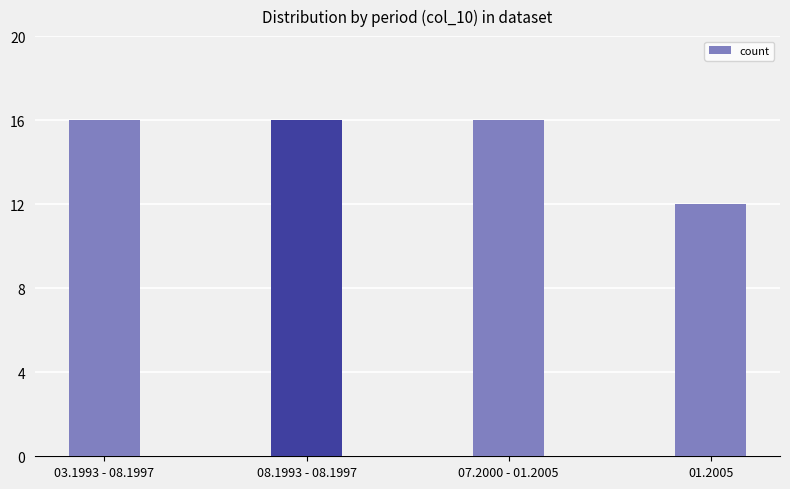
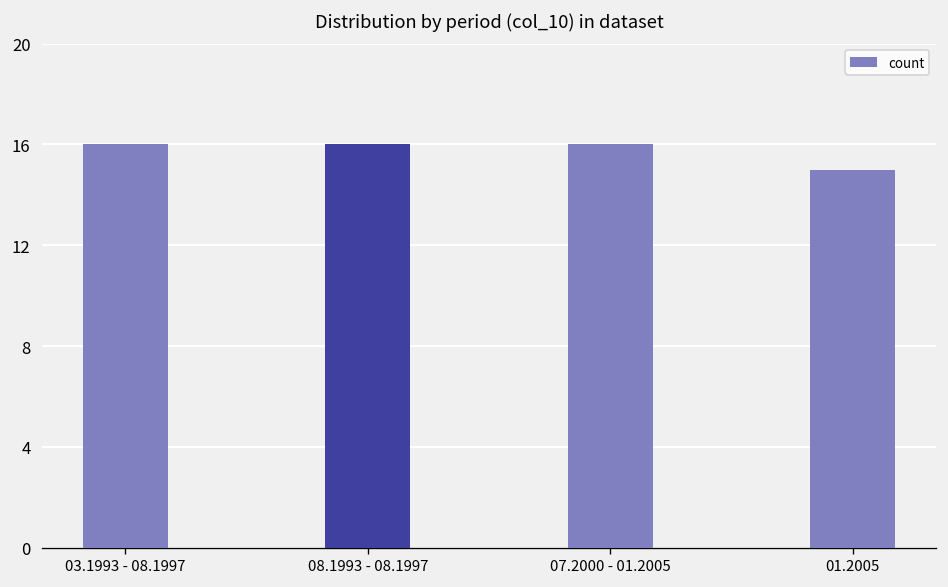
  {
    "03.1993 - 08.1997": 16,
    "08.1993 - 08.1997": 16,
    "07.2000 - 01.2005": 16,
-   "01.2005": 12
+   "01.2005": 15
  }
